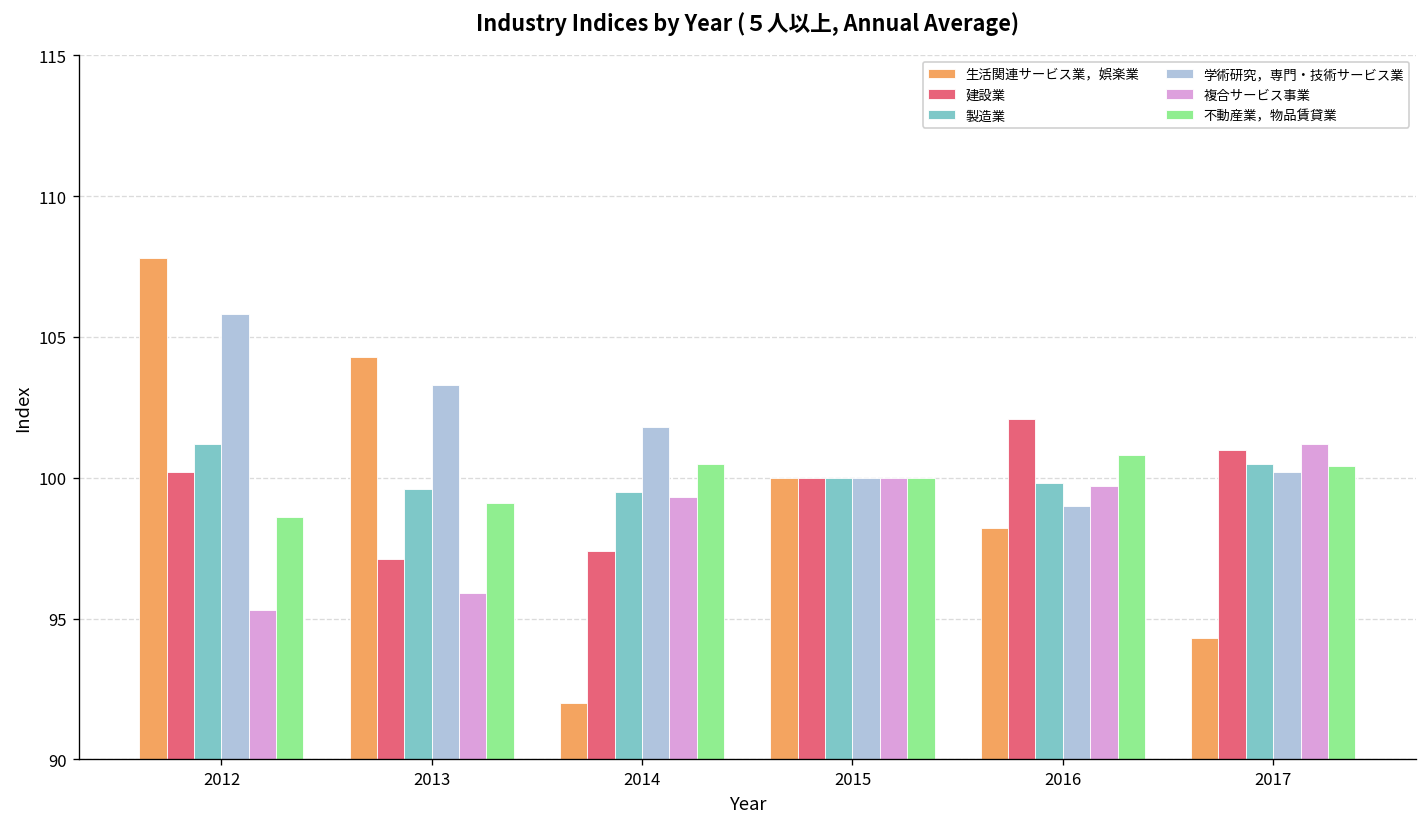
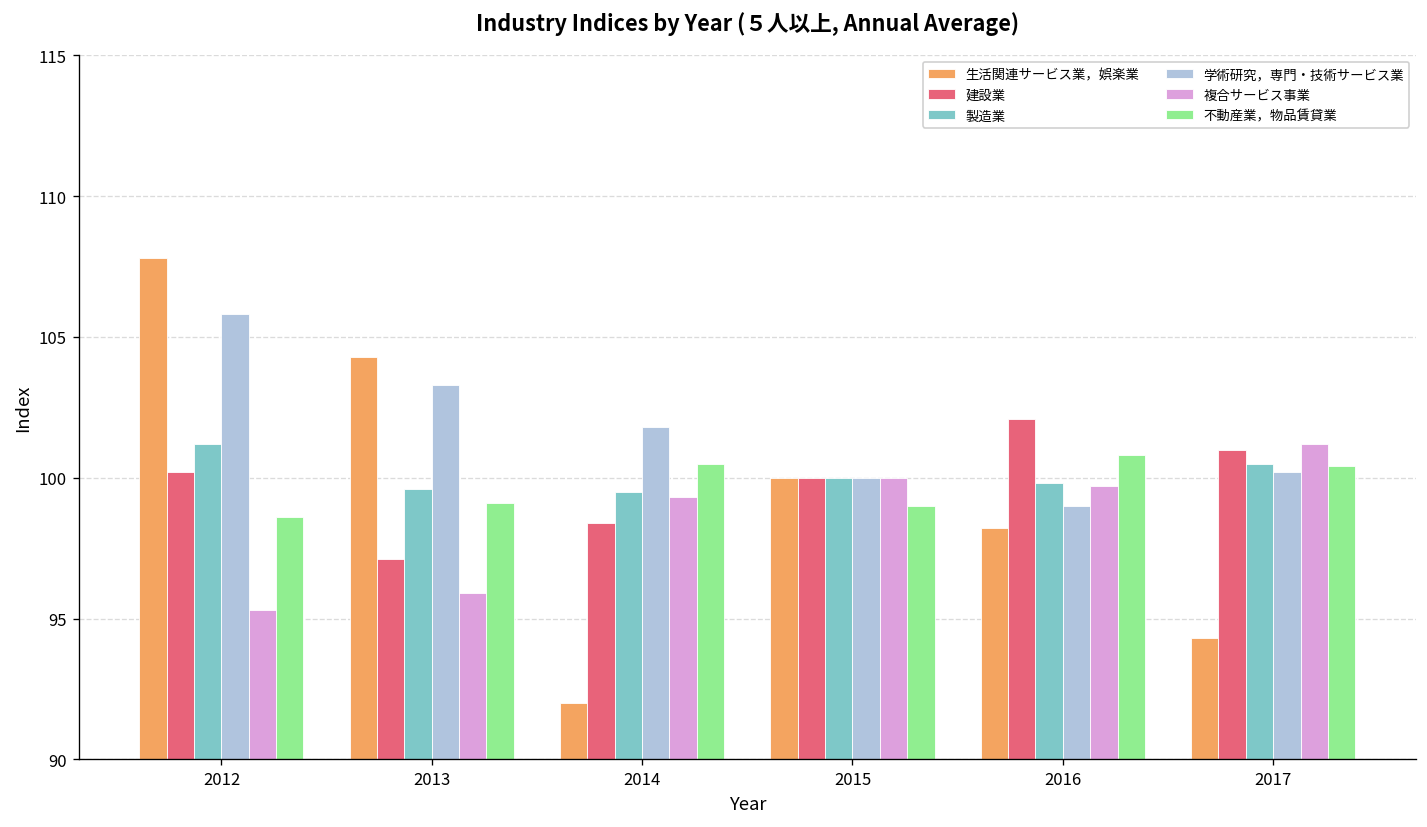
  {
    "生活関連サービス業，娯楽業": {
      "2012": 107.8,
      "2013": 104.3,
      "2014": 92.0,
      "2015": 100.0,
      "2016": 98.2,
      "2017": 94.3
    },
    "建設業": {
      "2012": 100.2,
      "2013": 97.1,
-     "2014": 97.4,
+     "2014": 98.4,
      "2015": 100.0,
      "2016": 102.1,
      "2017": 101.0
    },
    "不動産業，物品賃貸業": {
      "2012": 98.6,
      "2013": 99,
      "2014": 100.5,
-     "2015": 100,
+     "2015": 99,
      "2016": 100.8,
      "2017": 100.4
    }
  }
